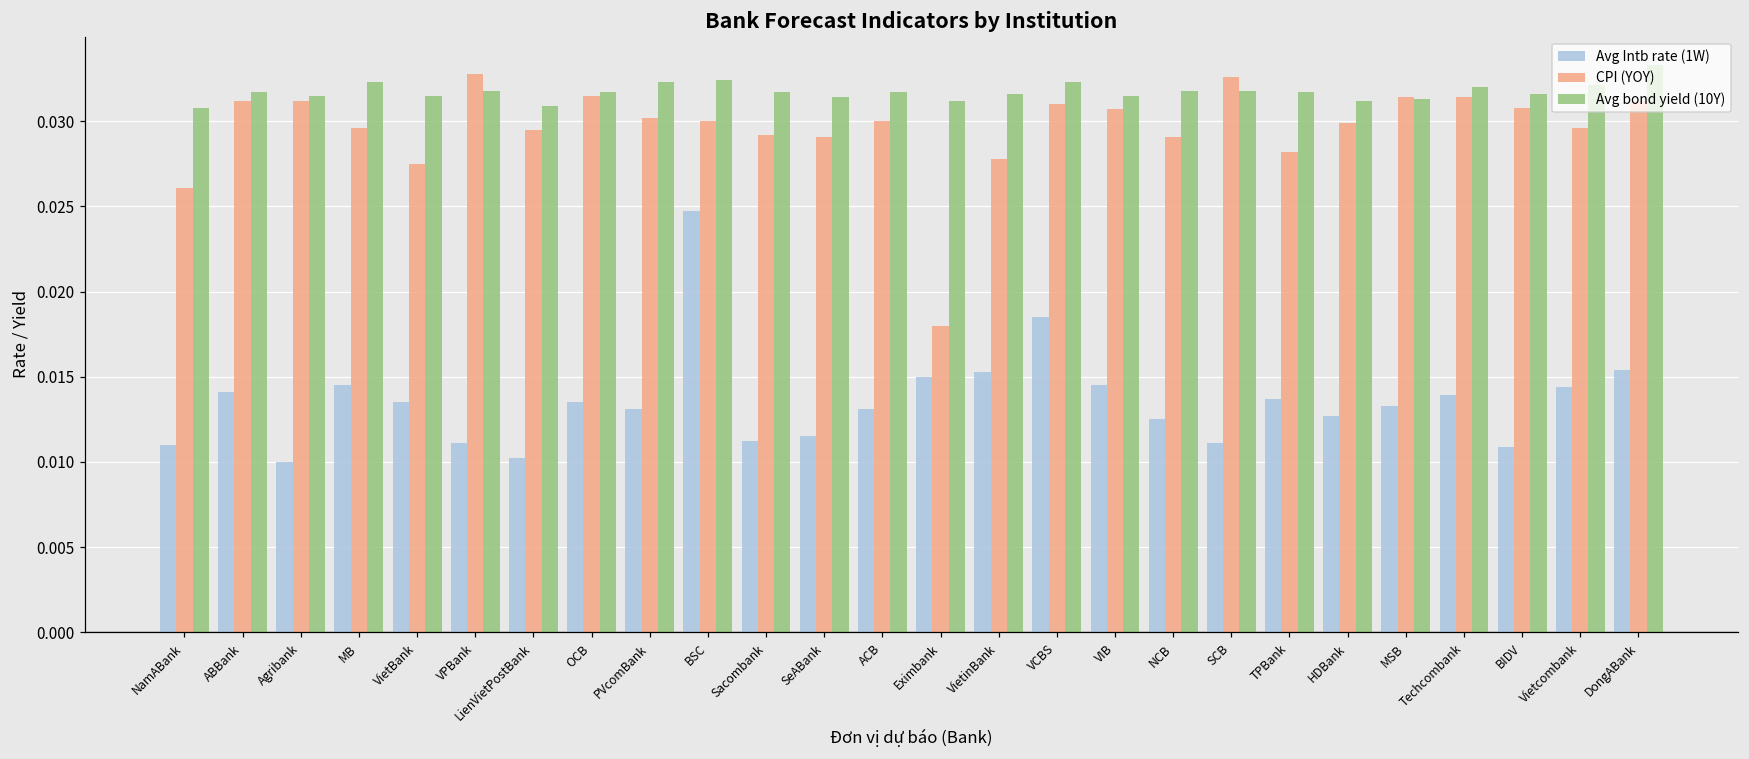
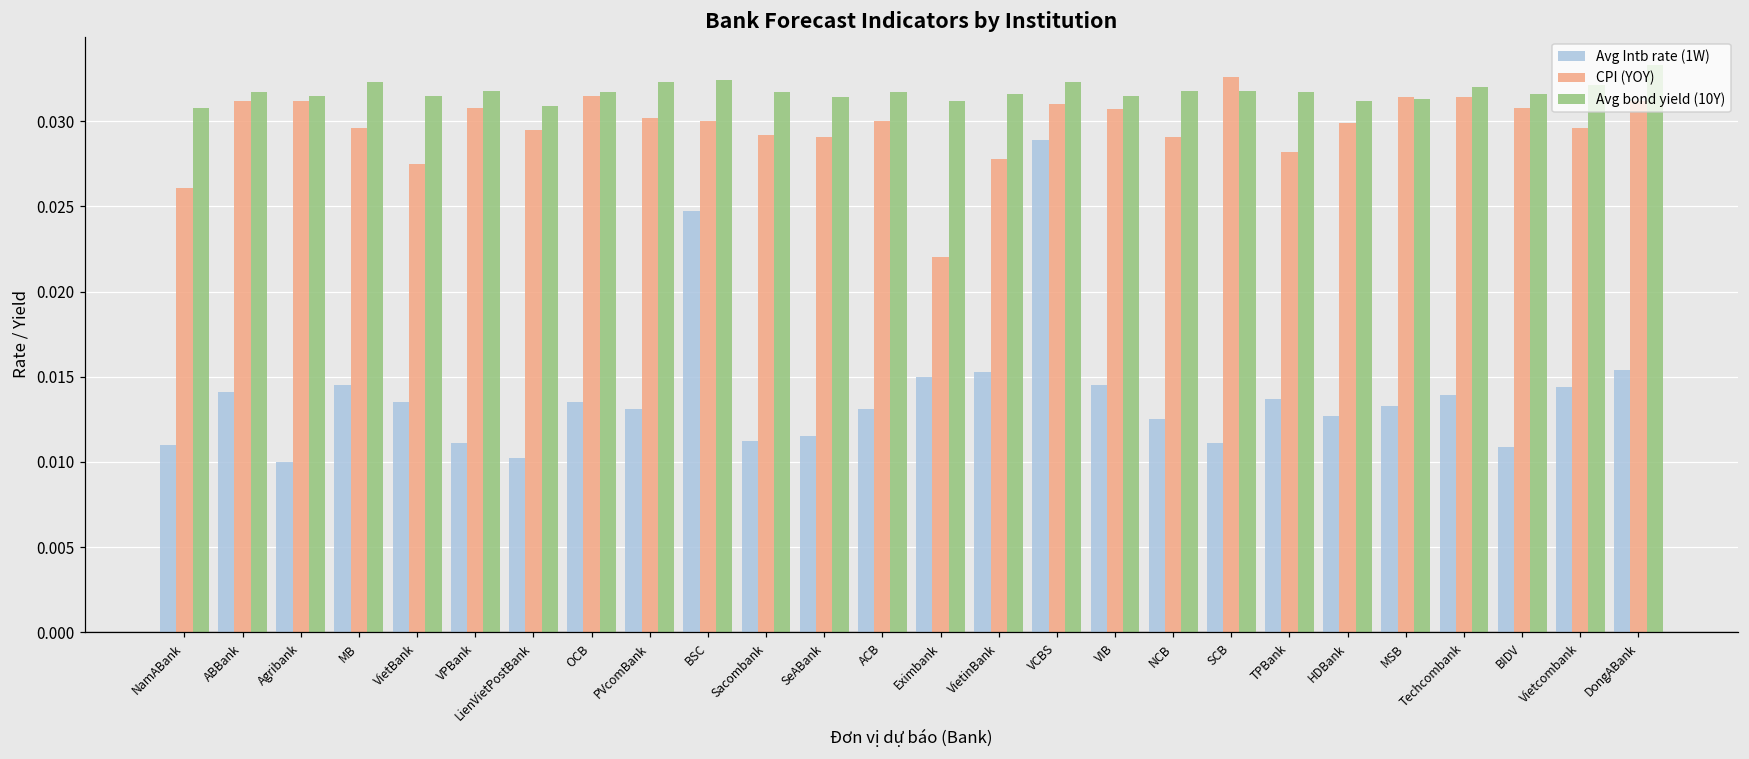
  {
    "Avg Intb rate (1W)": {
      "NamABank": 0.0110,
      "ABBank": 0.0141,
      "Agribank": 0.0100,
      "MB": 0.0145,
      "VietBank": 0.0135,
      "VPBank": 0.0111,
      "LienVietPostBank": 0.0102,
      "OCB": 0.0135,
      "PVcomBank": 0.0131,
      "BSC": 0.0247,
      "Sacombank": 0.0112,
      "SeABank": 0.0115,
      "ACB": 0.0131,
      "Eximbank": 0.0150,
      "VietinBank": 0.0153,
-     "VCBS": 0.0185,
+     "VCBS": 0.0289,
      "VIB": 0.0145,
      "NCB": 0.0125,
      "SCB": 0.0111,
      "TPBank": 0.0137,
      "HDBank": 0.0127,
      "MSB": 0.0133,
      "Techcombank": 0.0139,
      "BIDV": 0.0109,
      "Vietcombank": 0.0144,
      "DongABank": 0.0154
    },
    "CPI (YOY)": {
      "NamABank": 0.0261,
      "ABBank": 0.0312,
      "Agribank": 0.0312,
      "MB": 0.0296,
      "VietBank": 0.0275,
-     "VPBank": 0.0328,
+     "VPBank": 0.0308,
      "LienVietPostBank": 0.0295,
      "OCB": 0.0315,
      "PVcomBank": 0.0302,
      "BSC": 0.0300,
      "Sacombank": 0.0292,
      "SeABank": 0.0291,
      "ACB": 0.0300,
-     "Eximbank": 0.018,
+     "Eximbank": 0.022,
      "VietinBank": 0.0278,
      "VCBS": 0.0310,
      "VIB": 0.0307,
      "NCB": 0.0291,
      "SCB": 0.0326,
      "TPBank": 0.0282,
      "HDBank": 0.0299,
      "MSB": 0.0314,
      "Techcombank": 0.0314,
      "BIDV": 0.0308,
      "Vietcombank": 0.0296
    },
    "Avg bond yield (10Y)": {
      "NamABank": 0.0308,
      "ABBank": 0.0317,
      "Agribank": 0.0315,
      "MB": 0.0323,
      "VietBank": 0.0315,
      "VPBank": 0.0318,
      "LienVietPostBank": 0.0309,
      "OCB": 0.0317,
      "PVcomBank": 0.0323,
      "BSC": 0.0324,
      "Sacombank": 0.0317,
      "SeABank": 0.0314,
      "ACB": 0.0317,
      "Eximbank": 0.0312,
      "VietinBank": 0.0316,
      "VCBS": 0.0323,
      "VIB": 0.0315,
      "NCB": 0.0318,
      "SCB": 0.0318,
      "TPBank": 0.0317,
      "HDBank": 0.0312,
      "MSB": 0.0313,
      "Techcombank": 0.0320,
      "BIDV": 0.0316
    }
  }
